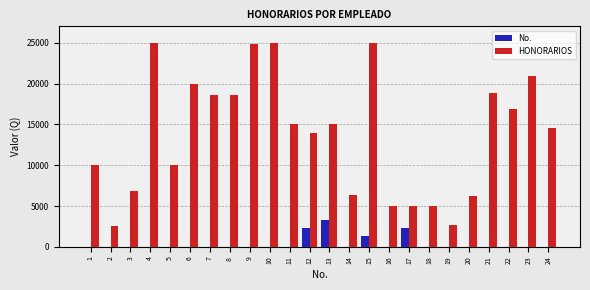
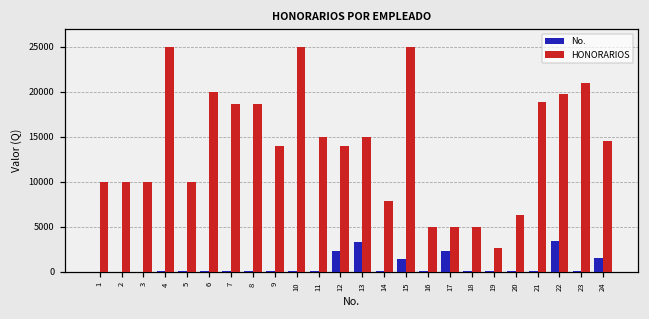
  {
    "No.": {
      "12": 2000,
      "13": 3000,
      "15": 1000,
      "17": 2000,
-     "22": 0,
-     "24": 0
+     "22": 3000,
+     "24": 2000
    },
    "HONORARIOS": {
      "1": 10000,
-     "2": 2000,
-     "3": 7000,
+     "2": 10000,
+     "3": 10000,
      "4": 25000,
      "5": 10000,
      "6": 20000,
      "7": 19000,
      "8": 19000,
-     "9": 25000,
+     "9": 14000,
      "10": 25000,
      "11": 15000,
      "12": 14000,
      "13": 15000,
-     "14": 6000,
+     "14": 8000,
      "15": 25000,
      "16": 5000,
      "17": 5000,
      "18": 5000,
      "19": 3000,
      "20": 6000,
      "21": 19000,
-     "22": 17000,
+     "22": 20000,
      "23": 21000,
      "24": 15000
    }
  }
